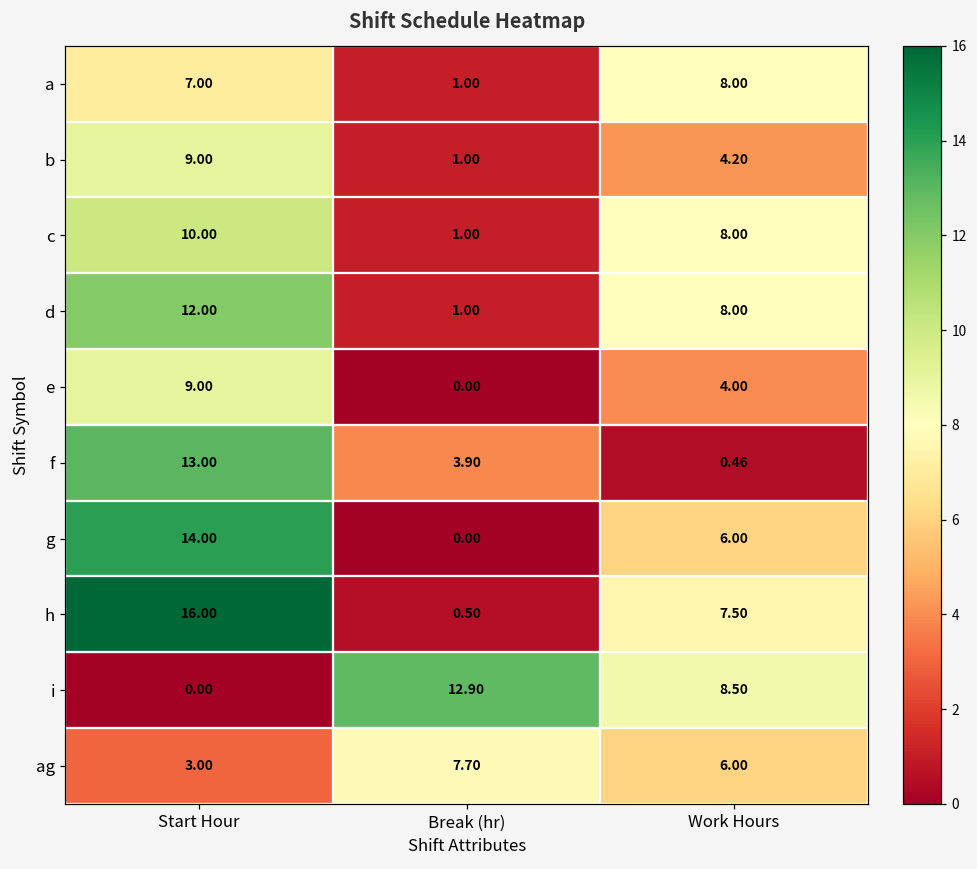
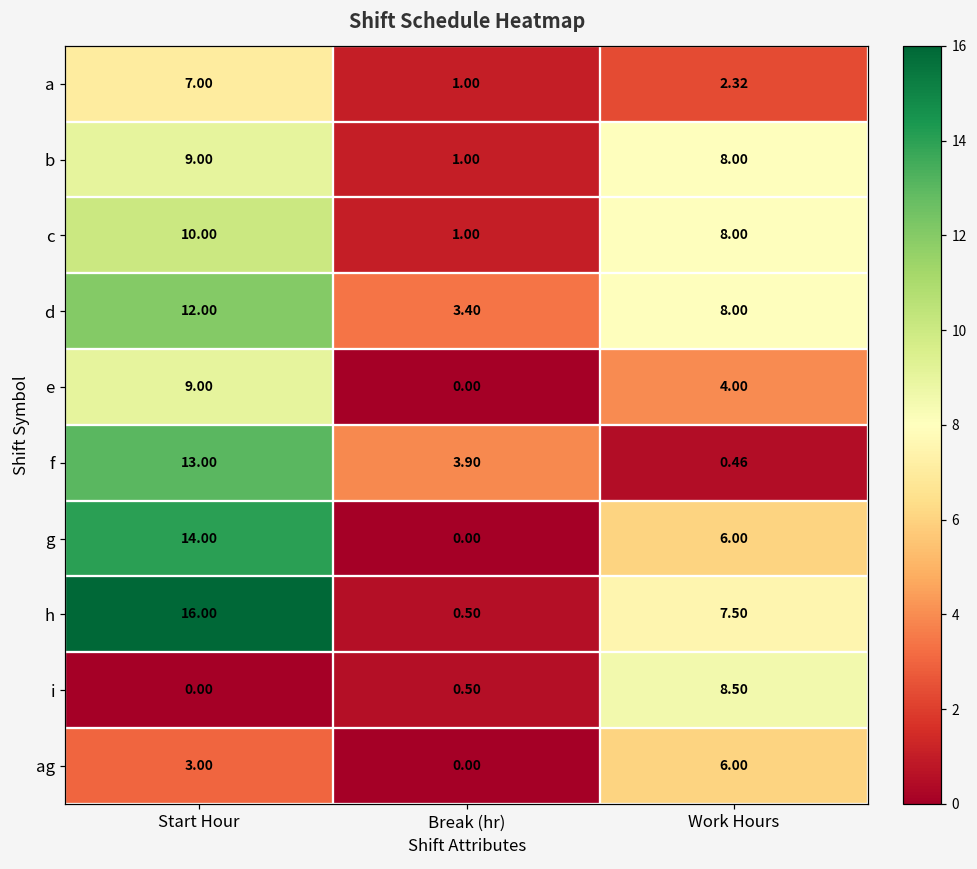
  {
    "a": {
      "Start Hour": 7.00,
      "Break (hr)": 1.00,
-     "Work Hours": 8.00
+     "Work Hours": 2.32
    },
    "b": {
      "Start Hour": 9.00,
      "Break (hr)": 1.00,
-     "Work Hours": 4.20
+     "Work Hours": 8.00
    },
    "c": {
      "Start Hour": 10.00,
      "Break (hr)": 1.00,
      "Work Hours": 8.00
    },
    "d": {
      "Start Hour": 12.00,
-     "Break (hr)": 1.00,
+     "Break (hr)": 3.40,
      "Work Hours": 8.00
    },
    "e": {
      "Start Hour": 9.00,
      "Break (hr)": 0.00,
      "Work Hours": 4.00
    },
    "f": {
      "Start Hour": 13.00,
      "Break (hr)": 3.90,
      "Work Hours": 0.46
    },
    "g": {
      "Start Hour": 14.00,
      "Break (hr)": 0.00,
      "Work Hours": 6.00
    },
    "h": {
      "Start Hour": 16.00,
      "Break (hr)": 0.50,
      "Work Hours": 7.50
    },
    "i": {
      "Start Hour": 0.00,
-     "Break (hr)": 12.90,
+     "Break (hr)": 0.50,
      "Work Hours": 8.50
    },
    "ag": {
      "Start Hour": 3.00,
-     "Break (hr)": 7.70,
+     "Break (hr)": 0.00,
      "Work Hours": 6.00
    }
  }
